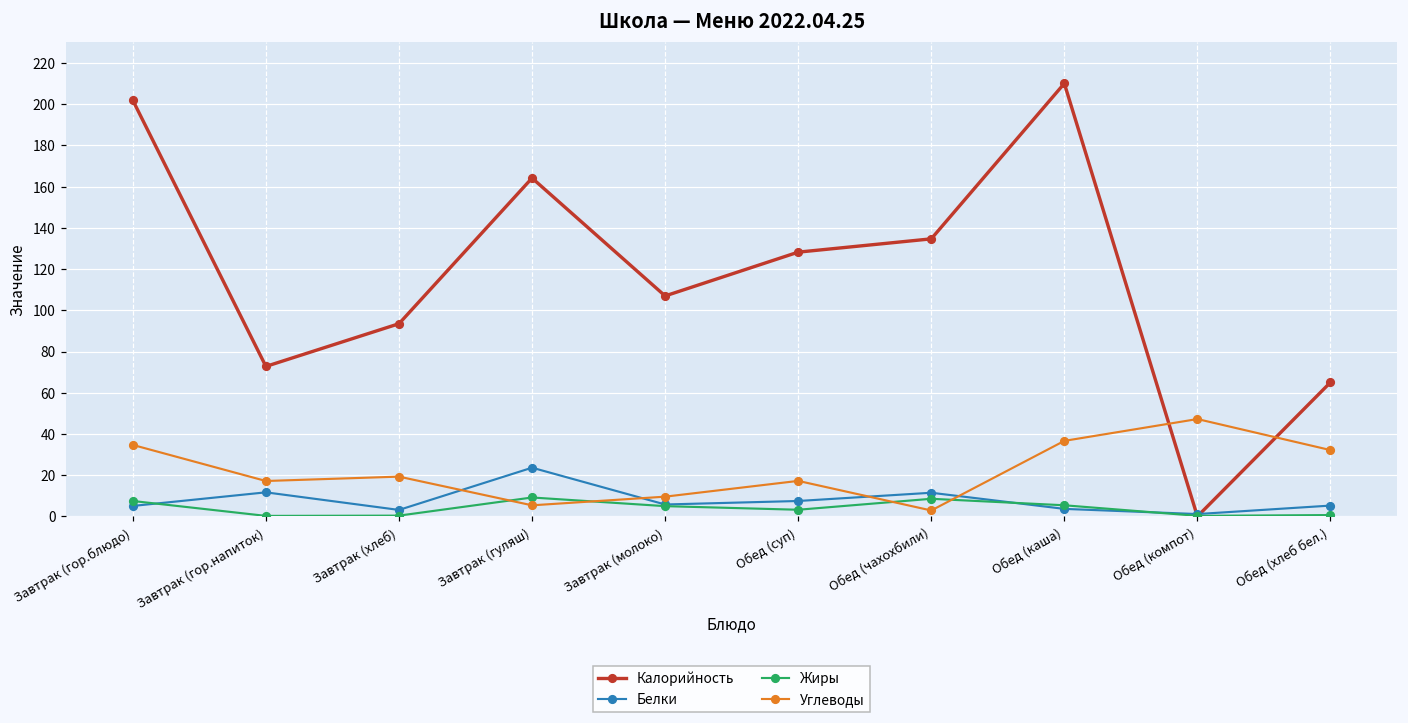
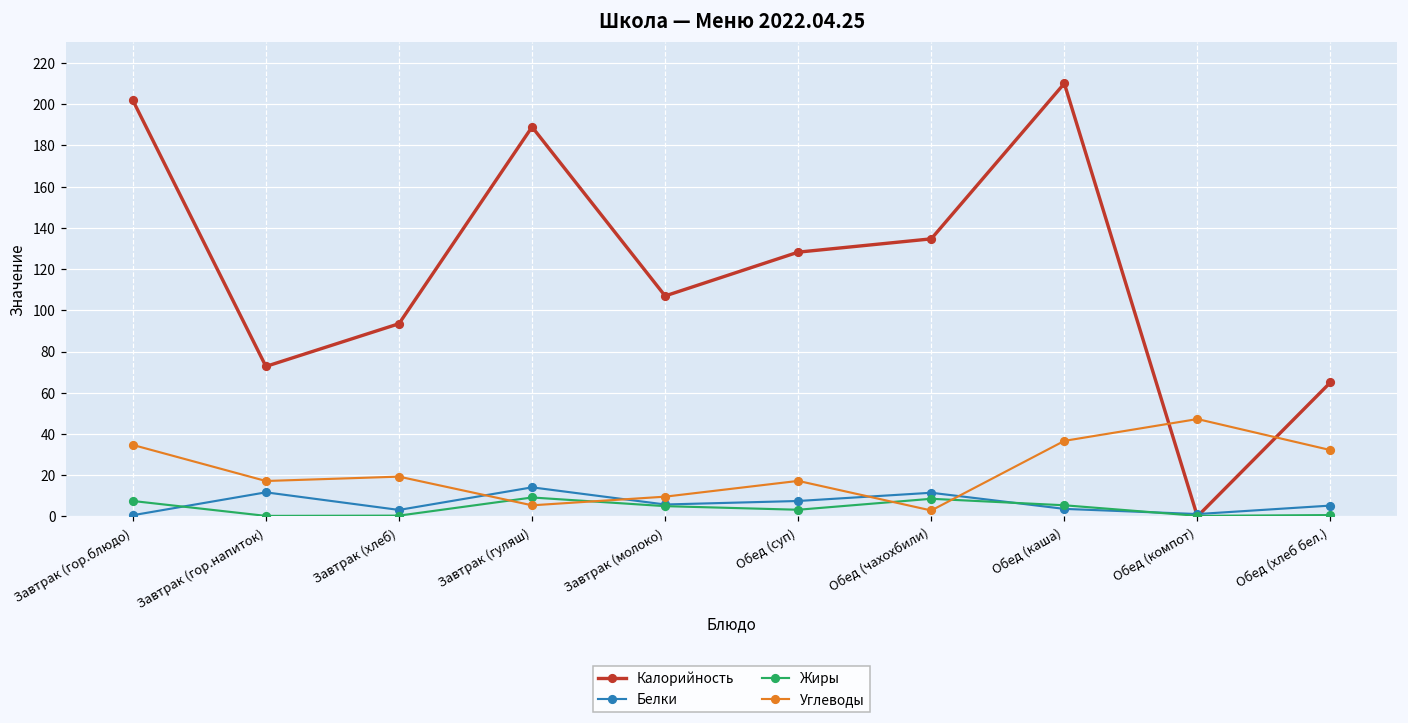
  {
    "Калорийность": {
      "Завтрак (гор.блюдо)": 202,
      "Завтрак (гор.напиток)": 73,
      "Завтрак (хлеб)": 94,
-     "Завтрак (гуляш)": 164,
+     "Завтрак (гуляш)": 189,
      "Завтрак (молоко)": 107,
      "Обед (суп)": 128,
      "Обед (чахохбили)": 135,
      "Обед (каша)": 210,
      "Обед (хлеб бел.)": 65
    },
    "Белки": {
-     "Завтрак (гор.блюдо)": 5,
+     "Завтрак (гор.блюдо)": 1,
      "Завтрак (гор.напиток)": 12,
      "Завтрак (хлеб)": 3,
-     "Завтрак (гуляш)": 24,
+     "Завтрак (гуляш)": 14,
      "Обед (суп)": 8,
      "Обед (чахохбили)": 12,
      "Обед (каша)": 4,
      "Обед (хлеб бел.)": 5
    },
    "Жиры": {
      "Завтрак (гор.блюдо)": 8,
      "Завтрак (гор.напиток)": 0,
      "Завтрак (хлеб)": 0,
      "Завтрак (гуляш)": 9,
      "Обед (суп)": 3,
      "Обед (чахохбили)": 9,
      "Обед (каша)": 5,
      "Обед (хлеб бел.)": 1
    },
    "Углеводы": {
      "Завтрак (гор.блюдо)": 35,
      "Завтрак (гор.напиток)": 17,
      "Завтрак (хлеб)": 19,
      "Завтрак (гуляш)": 5,
      "Завтрак (молоко)": 10,
      "Обед (суп)": 17,
      "Обед (чахохбили)": 3,
      "Обед (каша)": 37,
      "Обед (компот)": 47,
      "Обед (хлеб бел.)": 32
    }
  }
